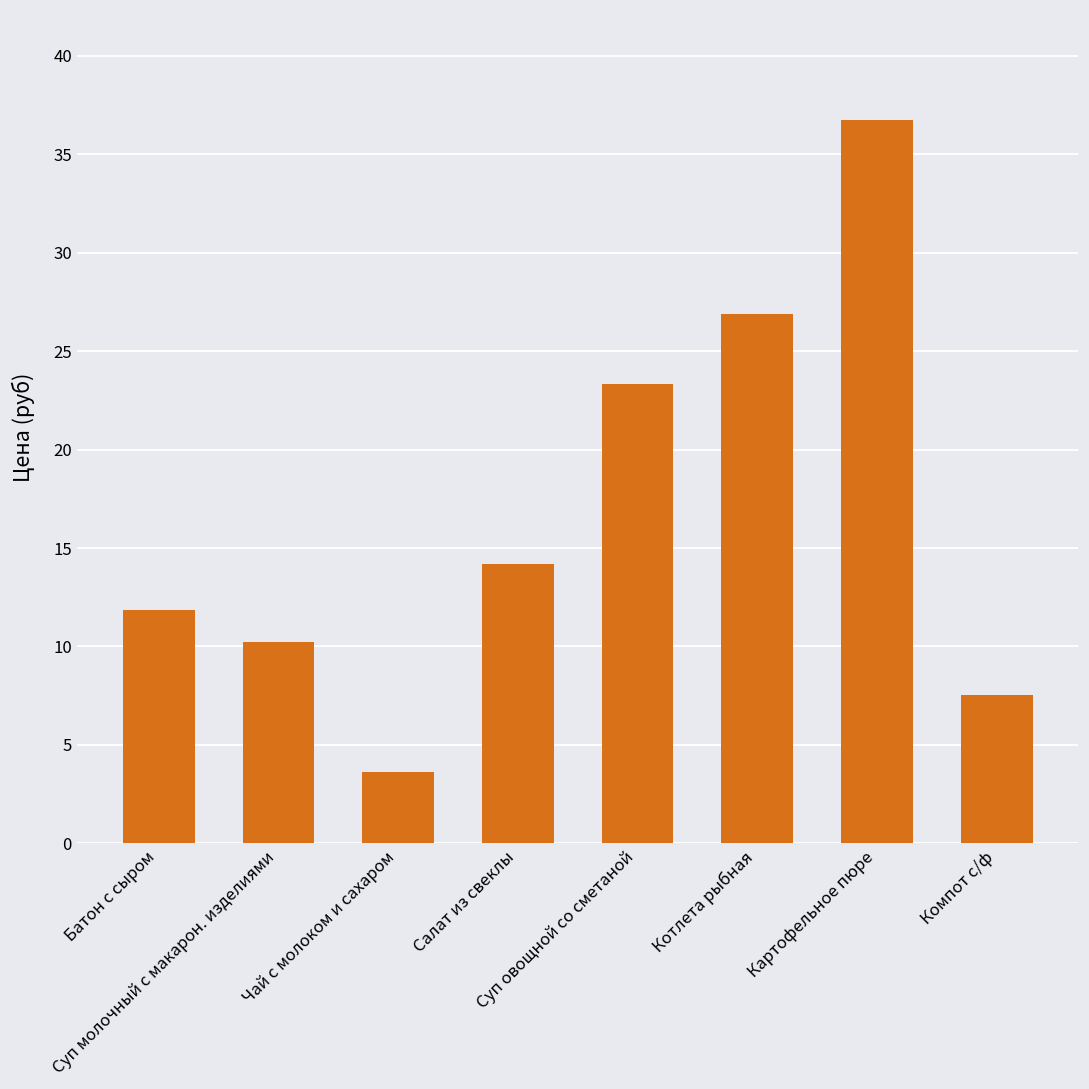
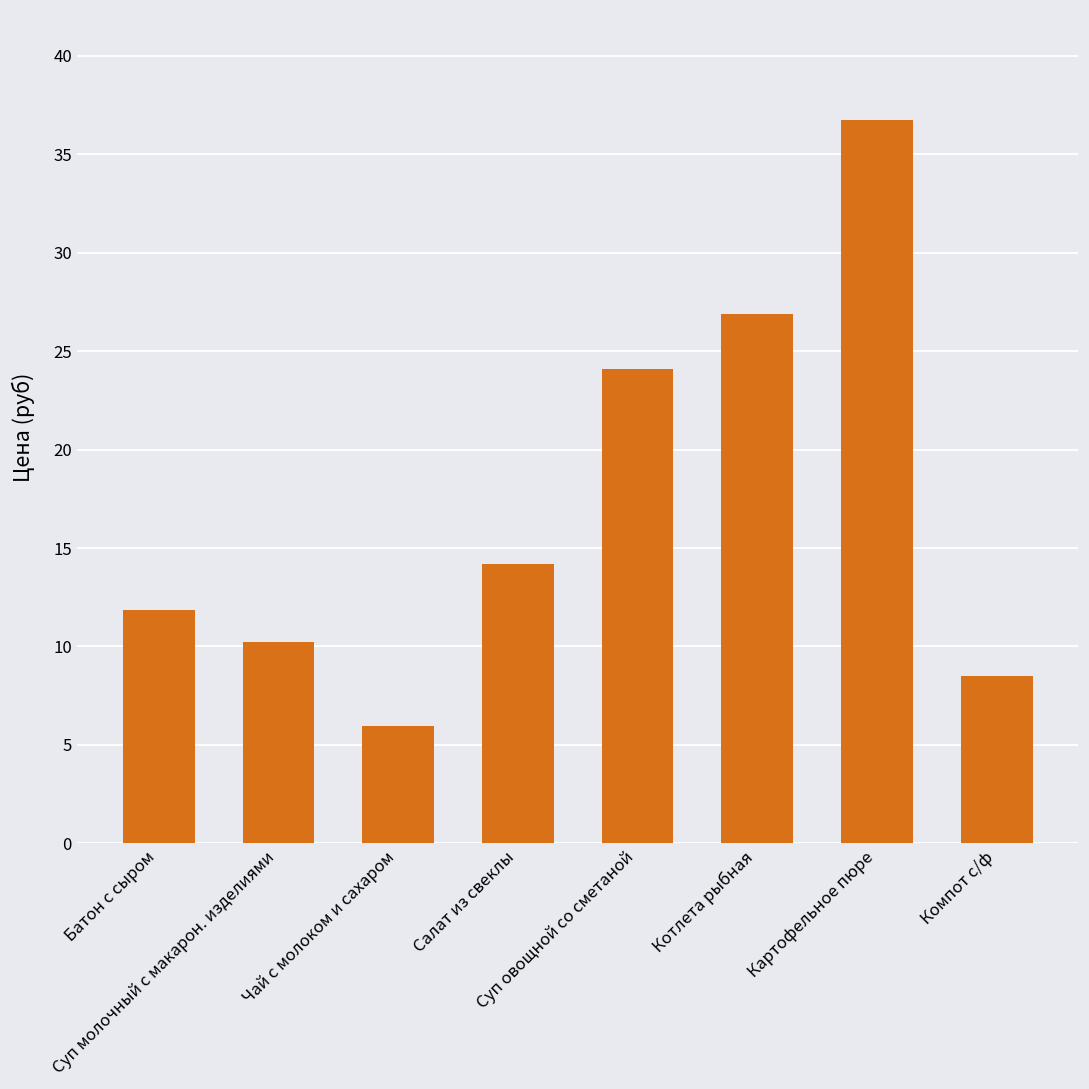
  {
    "Батон с сыром": 11.8,
    "Суп молочный с макарон. изделиями": 10.2,
-   "Чай с молоком и сахаром": 3.6,
+   "Чай с молоком и сахаром": 5.9,
    "Салат из свеклы": 14.2,
-   "Суп овощной со сметаной": 23.3,
+   "Суп овощной со сметаной": 24.1,
    "Котлета рыбная": 26.9,
    "Картофельное пюре": 36.8,
-   "Компот с/ф": 7.6
+   "Компот с/ф": 8.5
  }
